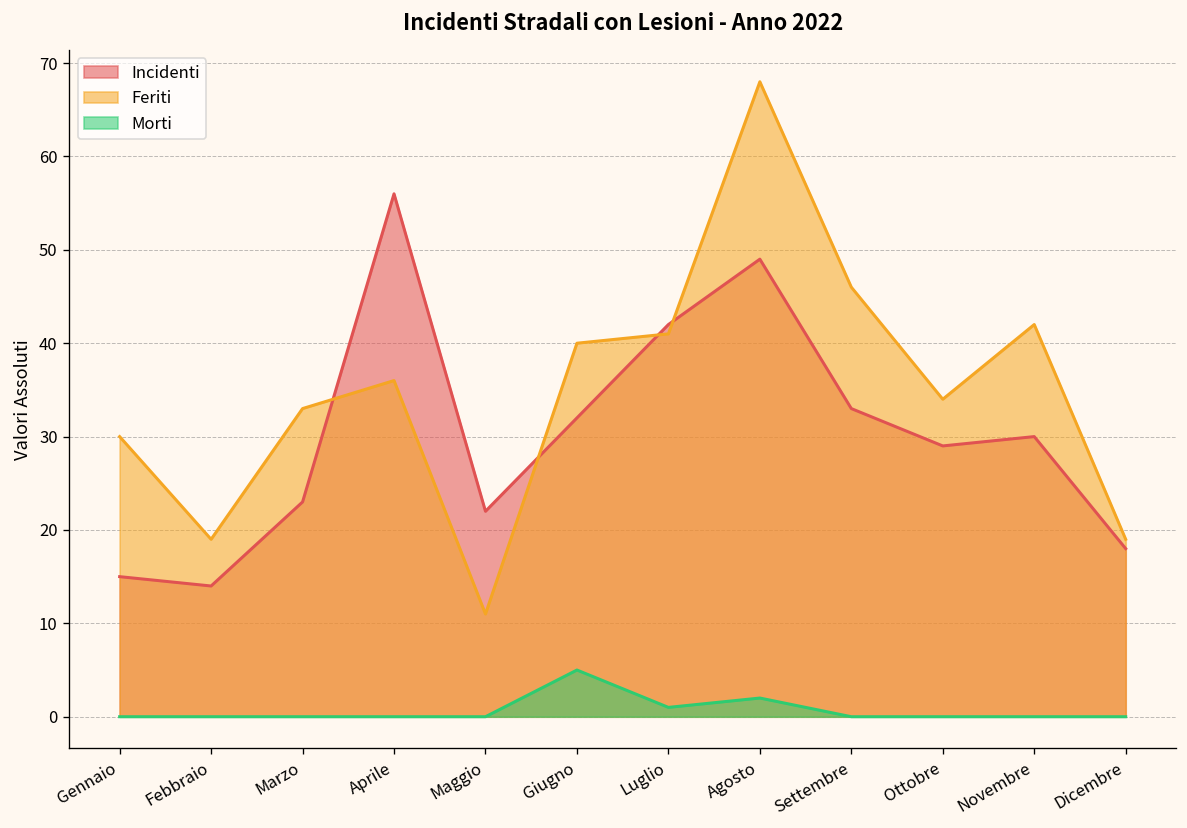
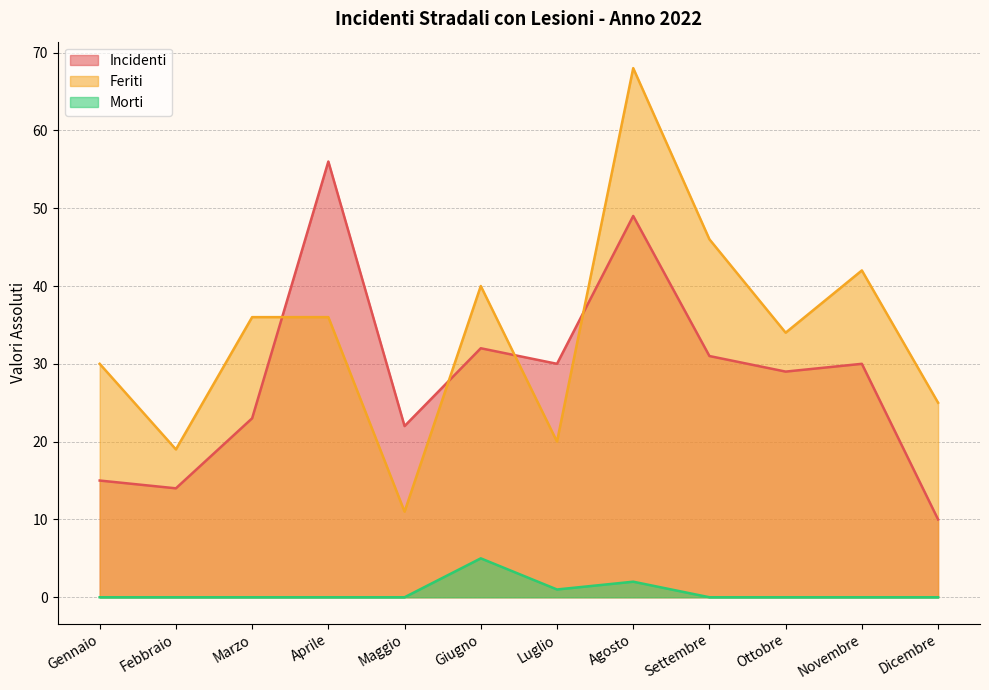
  {
    "Incidenti": {
      "Gennaio": 15,
      "Febbraio": 14,
      "Marzo": 23,
      "Aprile": 56,
      "Maggio": 22,
      "Giugno": 32,
-     "Luglio": 42,
+     "Luglio": 30,
      "Agosto": 49,
-     "Settembre": 33,
+     "Settembre": 31,
      "Ottobre": 29,
      "Novembre": 30,
-     "Dicembre": 18
+     "Dicembre": 10
    },
    "Feriti": {
      "Gennaio": 30,
      "Febbraio": 19,
-     "Marzo": 33,
+     "Marzo": 36,
      "Aprile": 36,
      "Maggio": 11,
      "Giugno": 40,
-     "Luglio": 41,
+     "Luglio": 20,
      "Agosto": 68,
      "Settembre": 46,
      "Ottobre": 34,
      "Novembre": 42,
-     "Dicembre": 19
+     "Dicembre": 25
    },
    "Morti": {
      "Gennaio": 0,
      "Febbraio": 0,
      "Marzo": 0,
      "Aprile": 0,
      "Maggio": 0,
      "Giugno": 5,
      "Luglio": 1,
      "Agosto": 2,
      "Settembre": 0,
      "Ottobre": 0,
      "Novembre": 0,
      "Dicembre": 0
    }
  }
